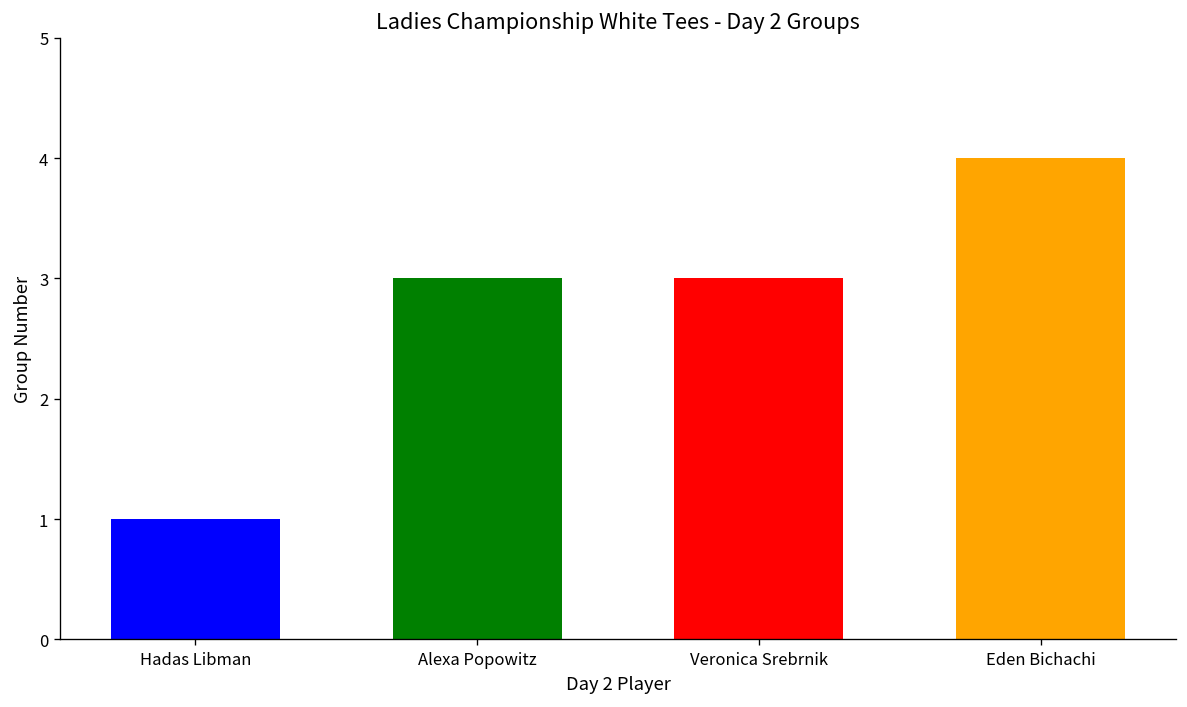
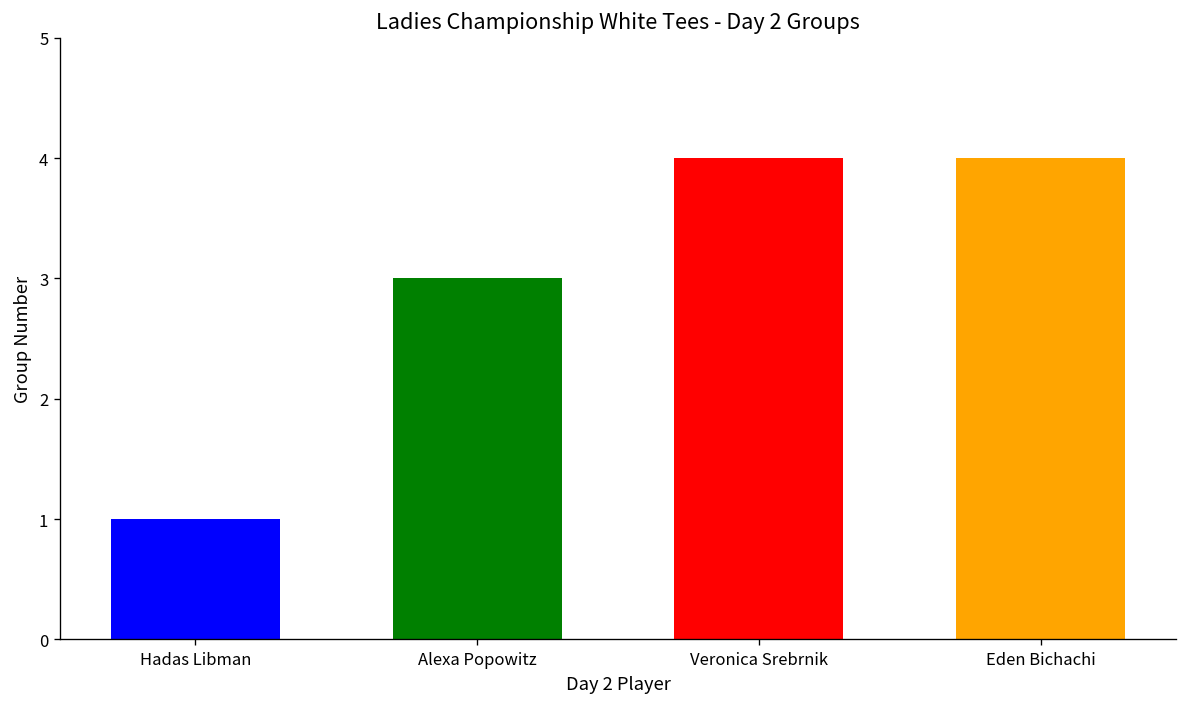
  {
    "Hadas Libman": 1,
    "Alexa Popowitz": 3,
-   "Veronica Srebrnik": 3,
+   "Veronica Srebrnik": 4,
    "Eden Bichachi": 4
  }
